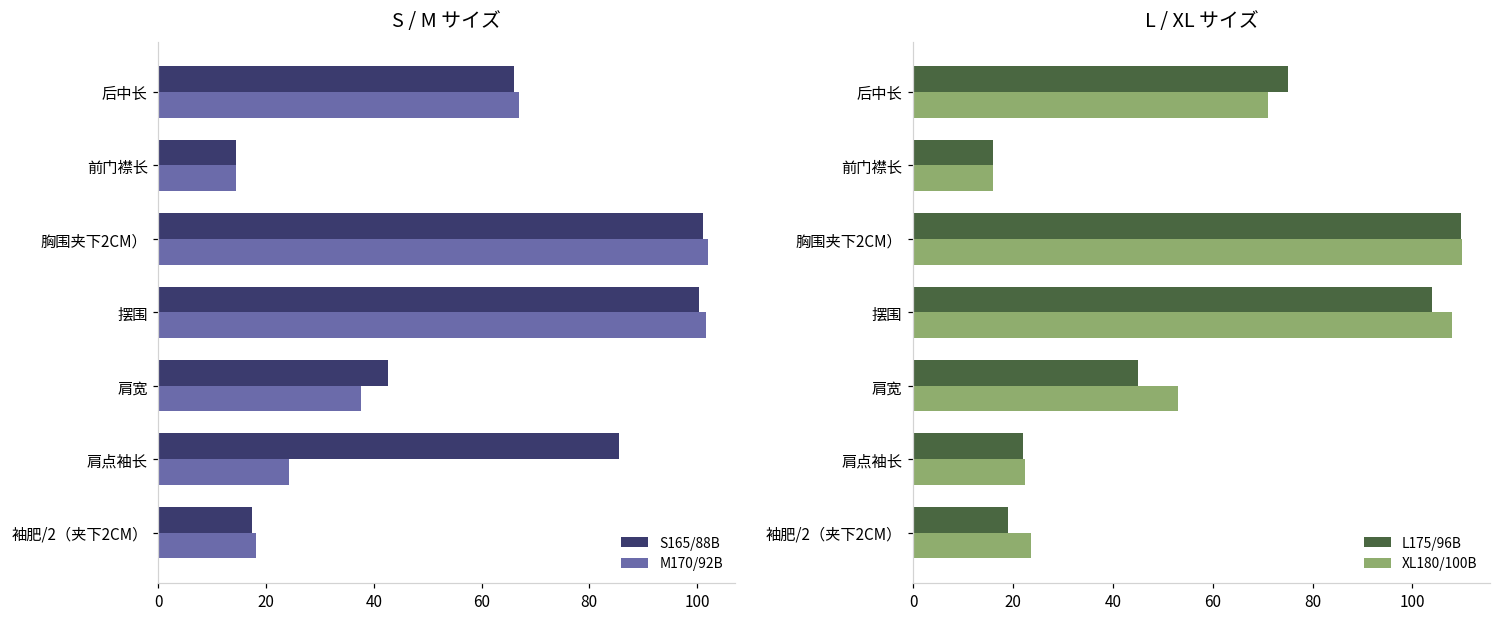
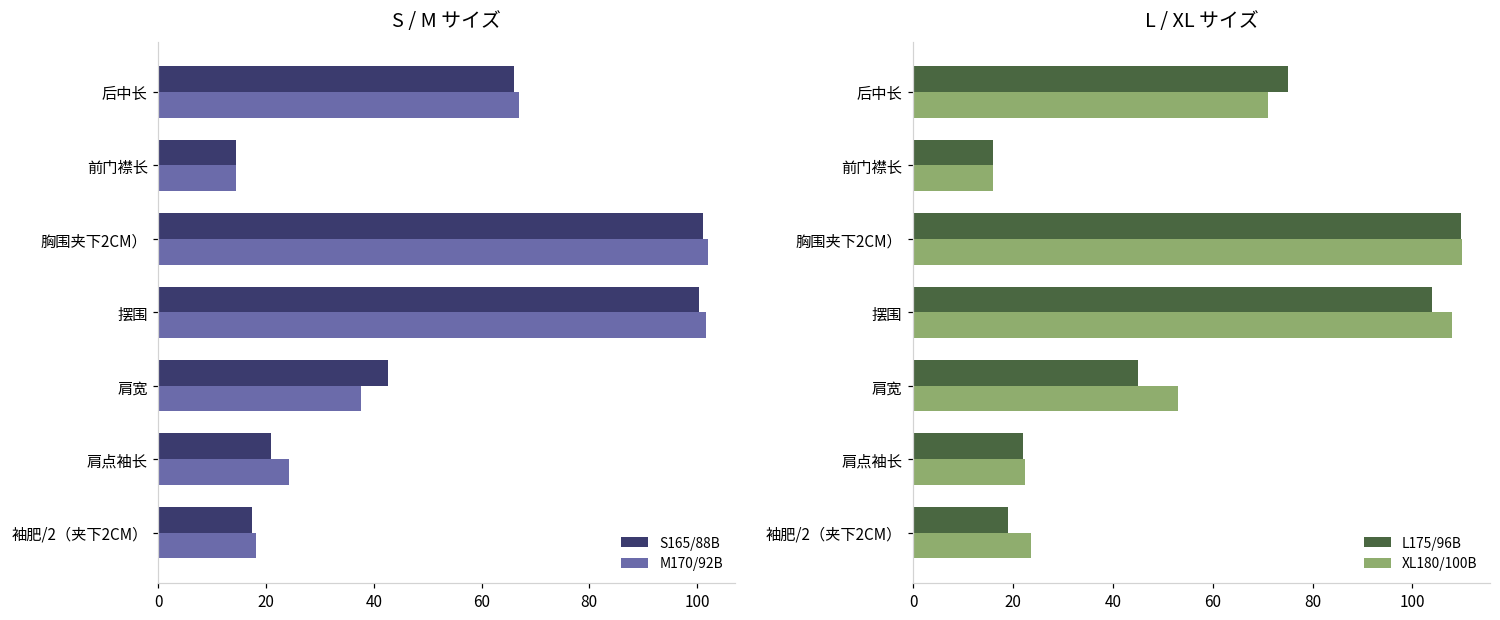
  {
    "S / M サイズ": {
      "S165/88B": {
        "后中长": 66,
        "前门襟长": 15,
        "胸围夹下2CM）": 101,
        "摆围": 100,
        "肩宽": 43,
-       "肩点袖长": 86,
+       "肩点袖长": 21,
        "袖肥/2（夹下2CM）": 17
      },
      "M170/92B": {
        "后中长": 67,
        "前门襟长": 15,
        "胸围夹下2CM）": 102,
        "摆围": 102,
        "肩宽": 38,
        "肩点袖长": 24,
        "袖肥/2（夹下2CM）": 18
      }
    },
    "L / XL サイズ": {
      "L175/96B": {
        "后中长": 75,
        "前门襟长": 16,
        "胸围夹下2CM）": 110,
        "摆围": 104,
        "肩宽": 45,
        "肩点袖长": 22,
        "袖肥/2（夹下2CM）": 19
      },
      "XL180/100B": {
        "后中长": 71,
        "前门襟长": 16,
        "胸围夹下2CM）": 110,
        "摆围": 108,
        "肩宽": 53,
        "肩点袖长": 23,
        "袖肥/2（夹下2CM）": 24
      }
    }
  }
